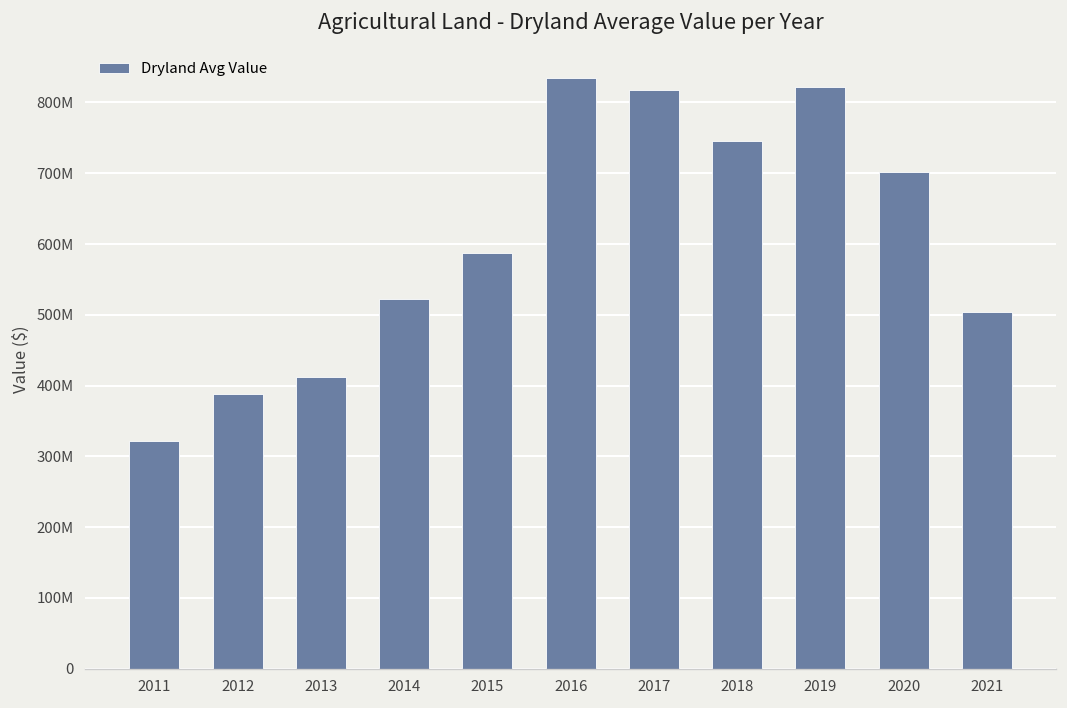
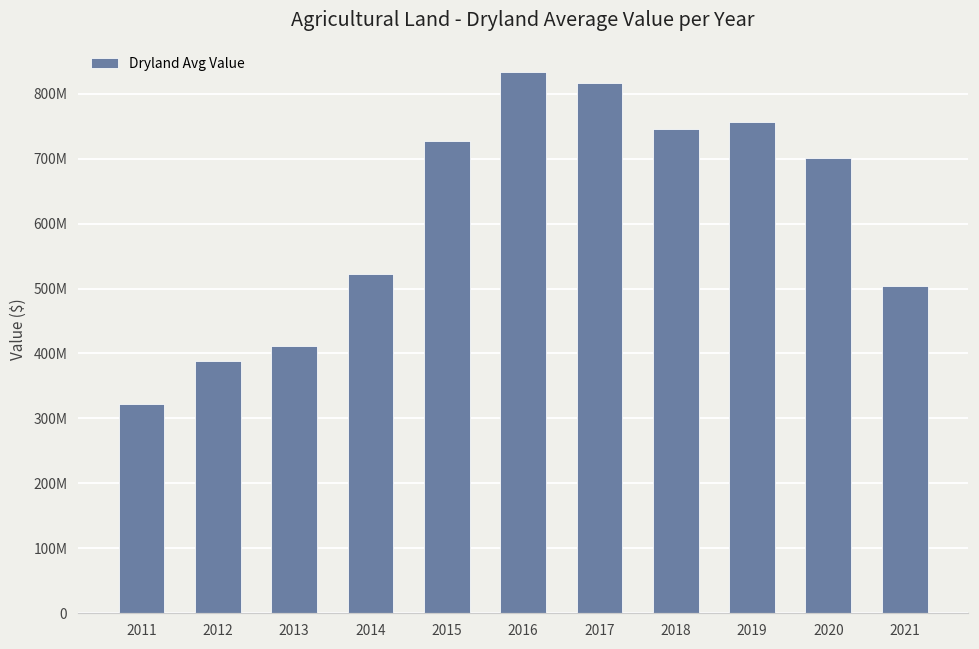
  {
    "2011": 320000000,
    "2012": 390000000,
    "2013": 410000000,
    "2014": 520000000,
-   "2015": 590000000,
+   "2015": 730000000,
    "2016": 830000000,
    "2017": 820000000,
    "2018": 750000000,
-   "2019": 820000000,
+   "2019": 760000000,
    "2020": 700000000,
    "2021": 500000000
  }
